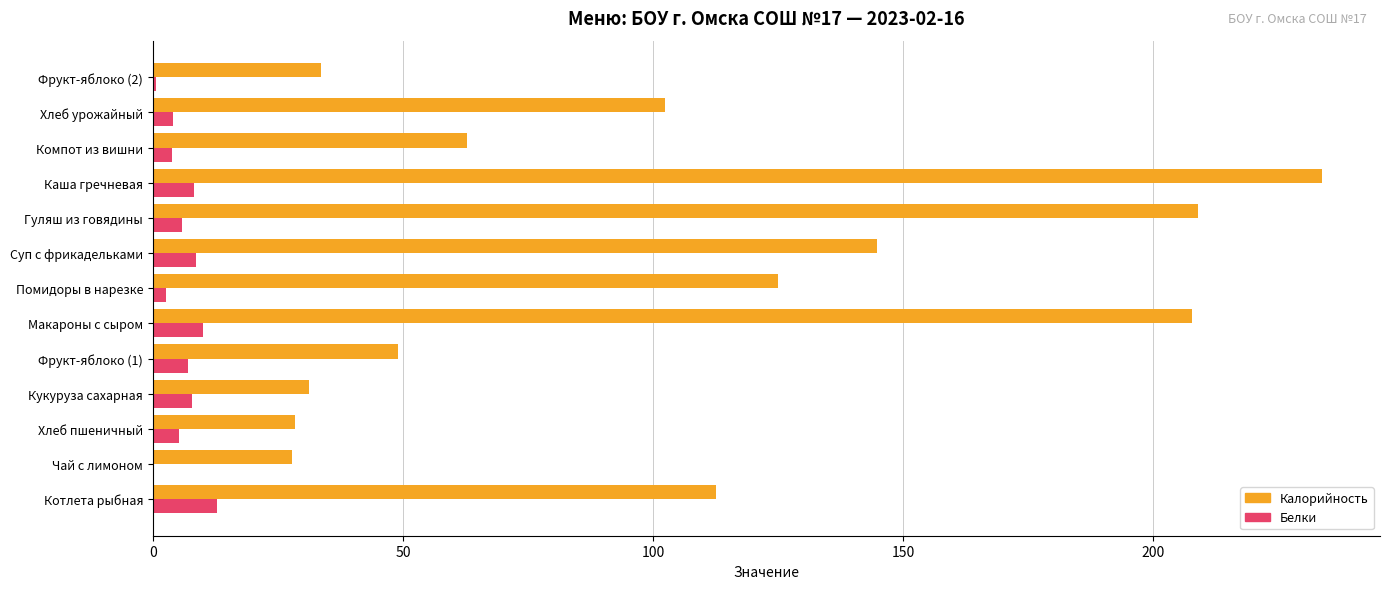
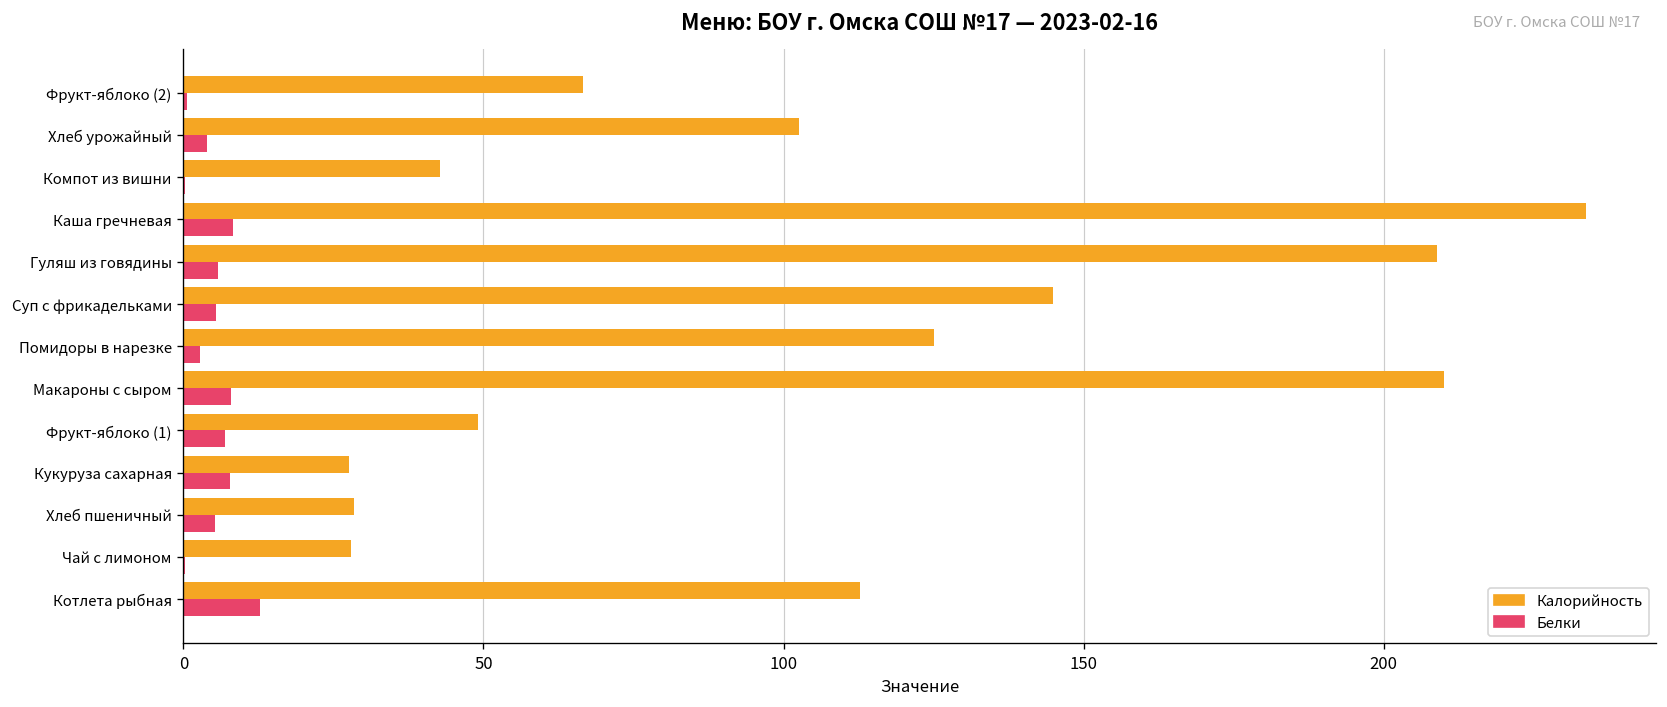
  {
    "Калорийность": {
-     "Фрукт-яблоко (2)": 34,
+     "Фрукт-яблоко (2)": 67,
      "Хлеб урожайный": 103,
-     "Компот из вишни": 63,
+     "Компот из вишни": 43,
      "Каша гречневая": 234,
      "Гуляш из говядины": 209,
      "Суп с фрикадельками": 145,
      "Помидоры в нарезке": 125,
-     "Макароны с сыром": 208,
+     "Макароны с сыром": 210,
      "Фрукт-яблоко (1)": 49,
-     "Кукуруза сахарная": 31,
+     "Кукуруза сахарная": 28,
      "Хлеб пшеничный": 29,
      "Чай с лимоном": 28,
      "Котлета рыбная": 113
    },
    "Белки": {
      "Фрукт-яблоко (2)": 1,
      "Хлеб урожайный": 4,
-     "Компот из вишни": 4,
+     "Компот из вишни": 0,
      "Каша гречневая": 8,
      "Гуляш из говядины": 6,
-     "Суп с фрикадельками": 9,
+     "Суп с фрикадельками": 5,
      "Помидоры в нарезке": 3,
-     "Макароны с сыром": 10,
+     "Макароны с сыром": 8,
      "Фрукт-яблоко (1)": 7,
      "Кукуруза сахарная": 8,
      "Хлеб пшеничный": 5,
      "Котлета рыбная": 13
    }
  }
